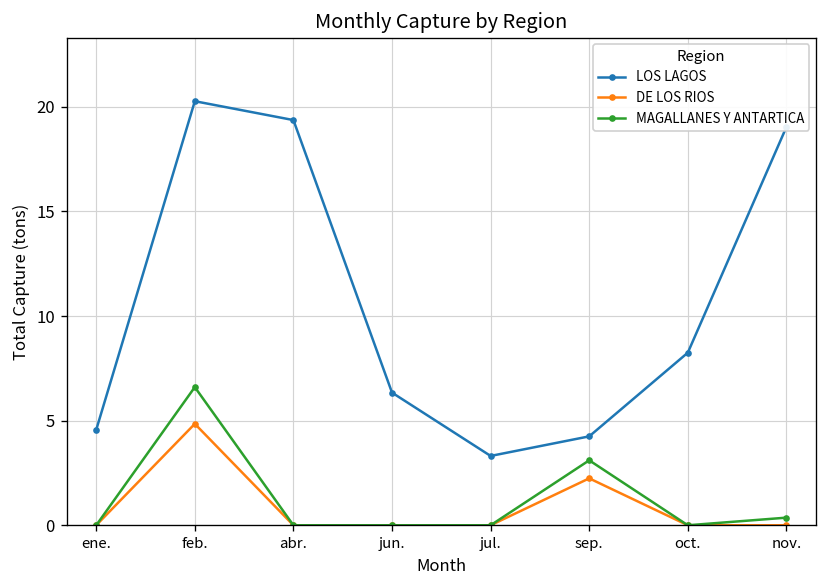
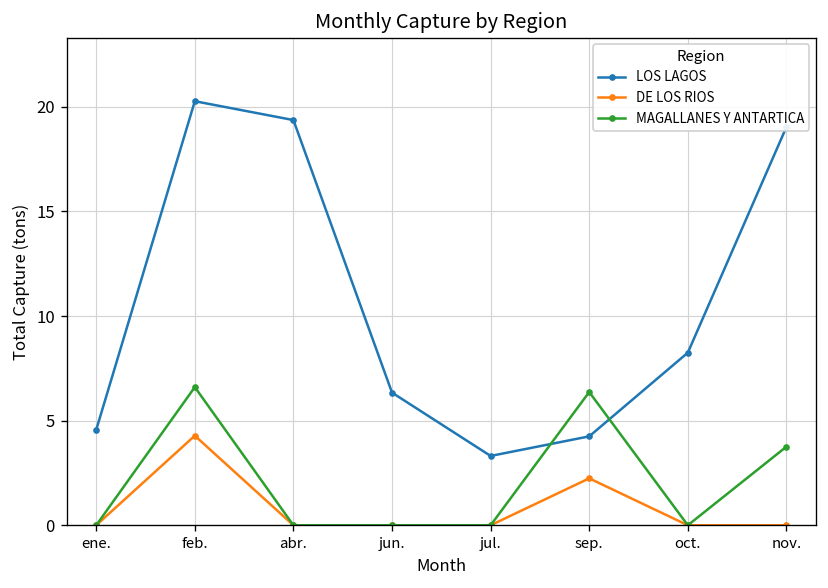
  {
    "LOS LAGOS": {
      "ene.": 4.6,
      "feb.": 20.3,
      "abr.": 19.4,
      "jun.": 6.3,
      "jul.": 3.3,
      "sep.": 4.3,
      "oct.": 8.3,
      "nov.": 19.0
    },
    "DE LOS RIOS": {
-     "feb.": 4.8,
+     "feb.": 4.3,
      "sep.": 2.2,
      "nov.": 0.0
    },
    "MAGALLANES Y ANTARTICA": {
      "feb.": 6.6,
-     "sep.": 3.1,
-     "nov.": 0.4
+     "sep.": 6.4,
+     "nov.": 3.8
    }
  }
